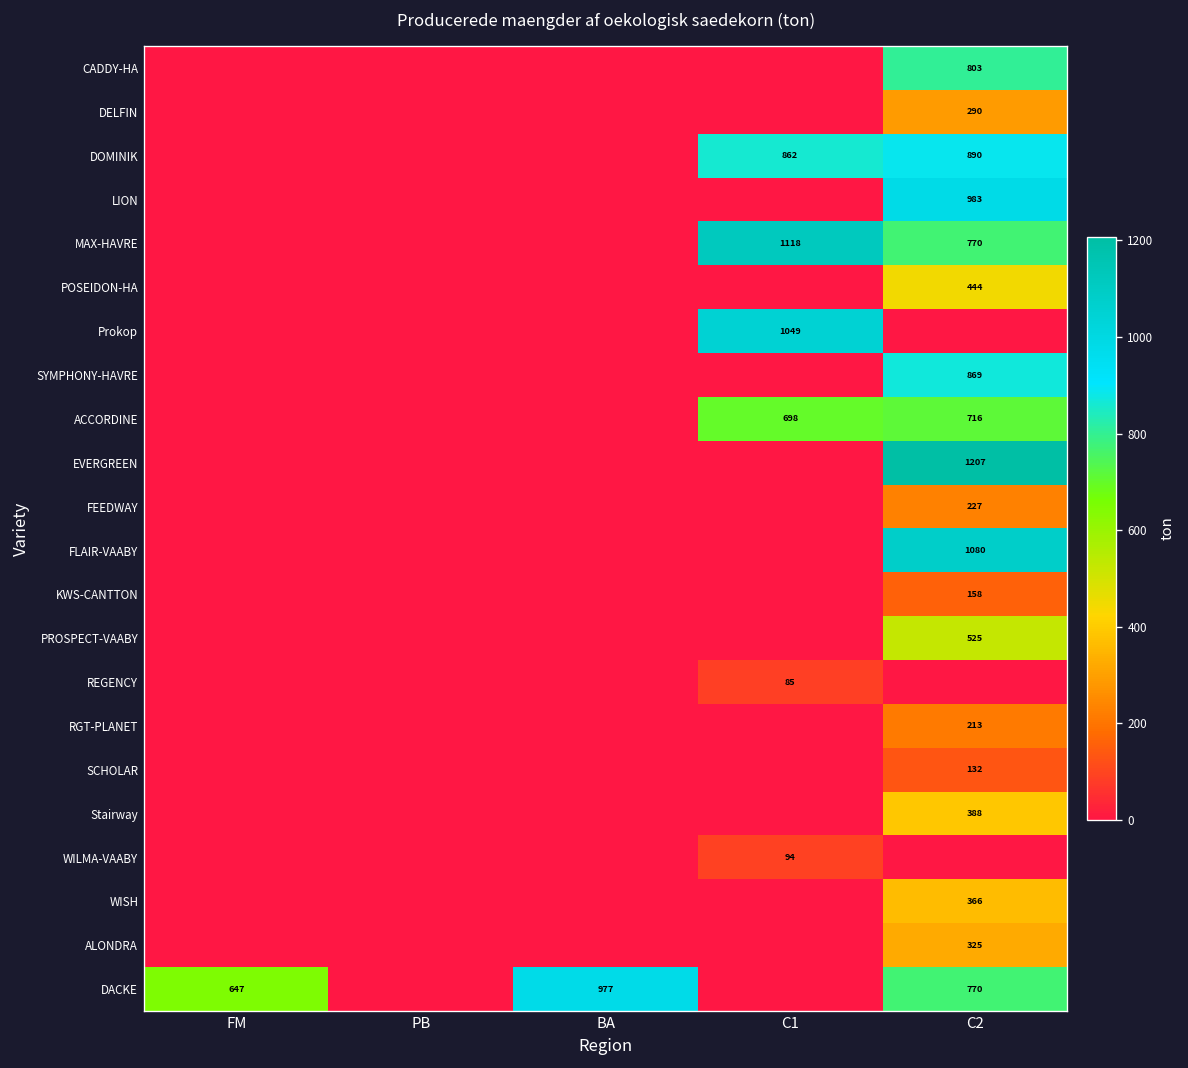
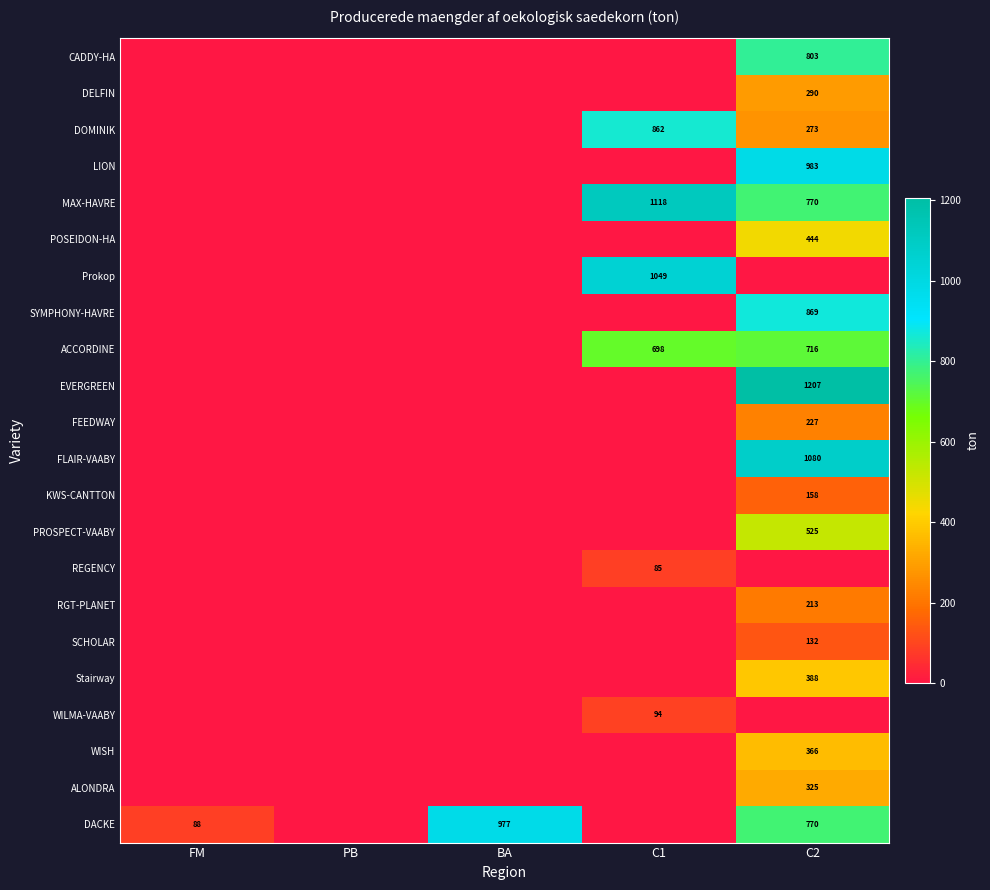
  {
    "CADDY-HA": {
      "C2": 803
    },
    "DELFIN": {
      "C2": 290
    },
    "DOMINIK": {
      "C1": 862,
-     "C2": 890
+     "C2": 273
    },
    "LION": {
      "C2": 983
    },
    "MAX-HAVRE": {
      "C1": 1118,
      "C2": 770
    },
    "POSEIDON-HA": {
      "C2": 444
    },
    "Prokop": {
      "C1": 1049
    },
    "SYMPHONY-HAVRE": {
      "C2": 869
    },
    "ACCORDINE": {
      "C1": 698,
      "C2": 716
    },
    "EVERGREEN": {
      "C2": 1207
    },
    "FEEDWAY": {
      "C2": 227
    },
    "FLAIR-VAABY": {
      "C2": 1080
    },
    "KWS-CANTTON": {
      "C2": 158
    },
    "PROSPECT-VAABY": {
      "C2": 525
    },
    "REGENCY": {
      "C1": 85
    },
    "RGT-PLANET": {
      "C2": 213
    },
    "SCHOLAR": {
      "C2": 132
    },
    "Stairway": {
      "C2": 388
    },
    "WILMA-VAABY": {
      "C1": 94
    },
    "WISH": {
      "C2": 366
    },
    "ALONDRA": {
      "C2": 325
    },
    "DACKE": {
-     "FM": 647,
+     "FM": 88,
      "BA": 977,
      "C2": 770
    }
  }
